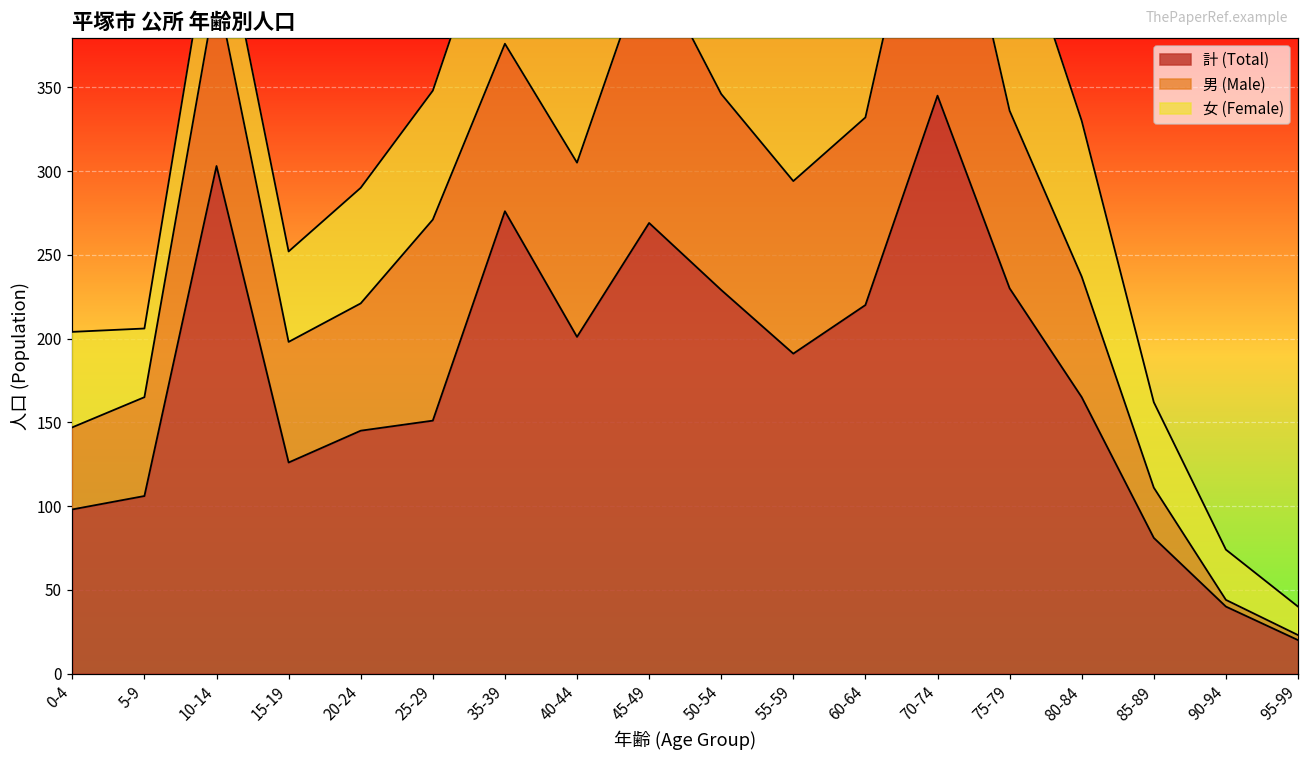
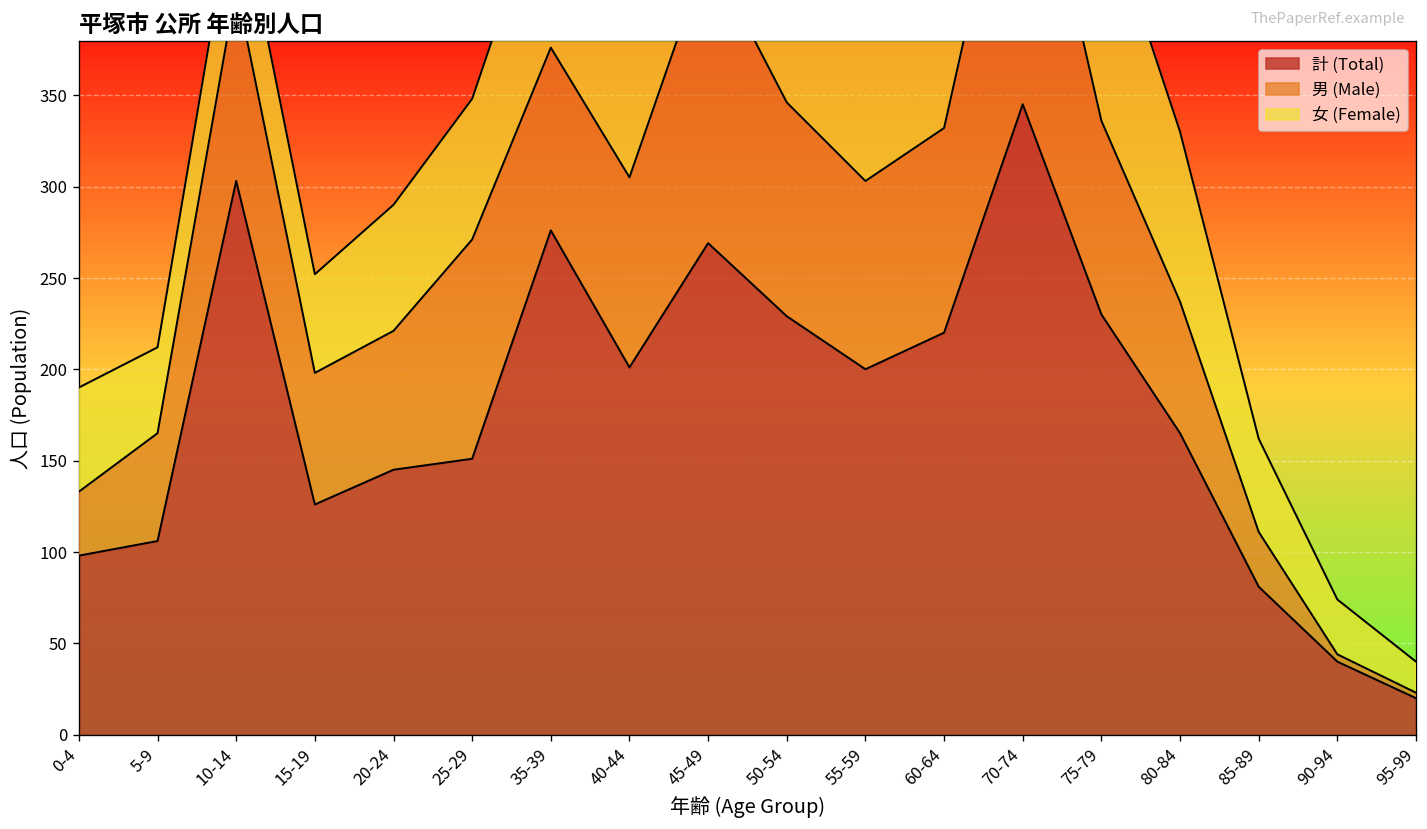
  {
    "計 (Total)": {
      "0-4": 98,
      "5-9": 106,
      "10-14": 303,
      "15-19": 126,
      "20-24": 145,
      "25-29": 151,
      "35-39": 276,
      "40-44": 201,
      "45-49": 269,
      "50-54": 229,
-     "55-59": 191,
+     "55-59": 200,
      "60-64": 220,
      "70-74": 345,
      "75-79": 230,
      "80-84": 165,
      "85-89": 81,
      "90-94": 40,
      "95-99": 20
    },
    "男 (Male)": {
-     "0-4": 49,
+     "0-4": 35,
      "5-9": 59,
      "15-19": 72,
      "20-24": 76,
      "25-29": 120,
      "35-39": 100,
      "40-44": 104,
      "50-54": 117,
      "55-59": 103,
      "60-64": 112,
      "75-79": 106,
      "80-84": 72,
      "85-89": 30,
      "90-94": 4,
      "95-99": 3
    },
    "女 (Female)": {
      "0-4": 57,
-     "5-9": 41,
+     "5-9": 47,
      "15-19": 54,
      "20-24": 69,
      "25-29": 77,
      "80-84": 93,
      "85-89": 51,
      "90-94": 30,
      "95-99": 17
    }
  }
